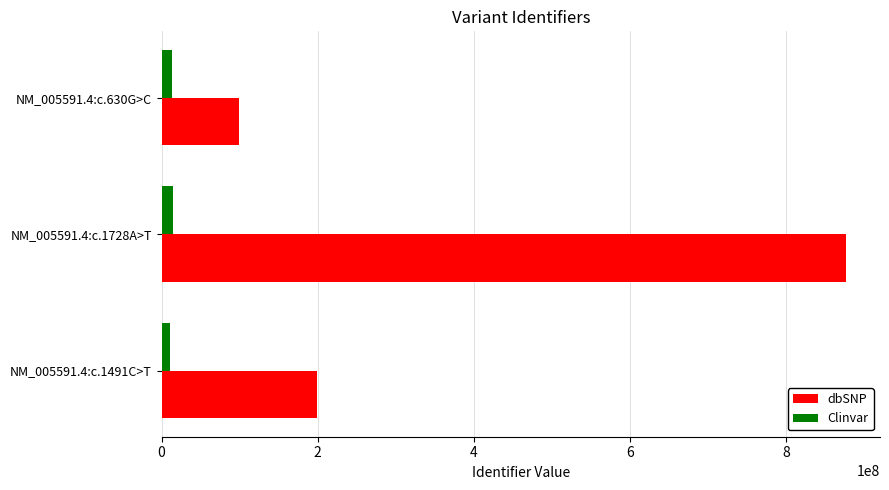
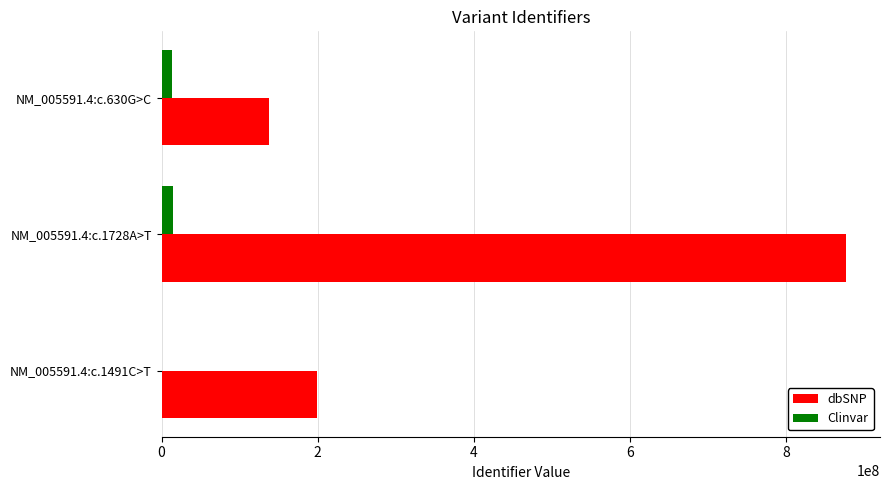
  {
    "dbSNP": {
-     "NM_005591.4:c.630G>C": 100000000,
+     "NM_005591.4:c.630G>C": 140000000,
      "NM_005591.4:c.1728A>T": 880000000,
      "NM_005591.4:c.1491C>T": 200000000
    },
    "Clinvar": {
      "NM_005591.4:c.630G>C": 10000000,
      "NM_005591.4:c.1728A>T": 10000000,
-     "NM_005591.4:c.1491C>T": 10000000
+     "NM_005591.4:c.1491C>T": 0
    }
  }
